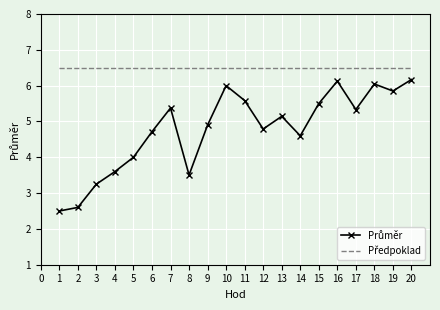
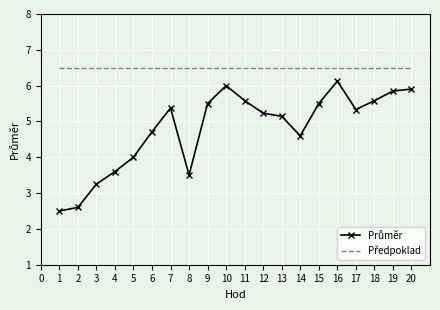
  {
    "Průměr": {
      "1": 2.5,
      "2": 2.6,
      "3": 3.3,
      "4": 3.6,
      "5": 4.0,
      "6": 4.7,
      "7": 5.4,
      "8": 3.5,
-     "9": 4.9,
+     "9": 5.5,
      "10": 6.0,
      "11": 5.6,
-     "12": 4.8,
+     "12": 5.2,
      "13": 5.1,
      "14": 4.6,
      "15": 5.5,
      "16": 6.1,
      "17": 5.3,
-     "18": 6.0,
+     "18": 5.6,
      "19": 5.9,
-     "20": 6.2
+     "20": 5.9
    },
    "Předpoklad": {
      "1": 6.5,
      "2": 6.5,
      "3": 6.5,
      "4": 6.5,
      "5": 6.5,
      "6": 6.5,
      "7": 6.5,
      "8": 6.5,
      "9": 6.5,
      "10": 6.5,
      "11": 6.5,
      "12": 6.5,
      "13": 6.5,
      "14": 6.5,
      "15": 6.5,
      "16": 6.5,
      "17": 6.5,
      "18": 6.5,
      "19": 6.5,
      "20": 6.5
    }
  }
